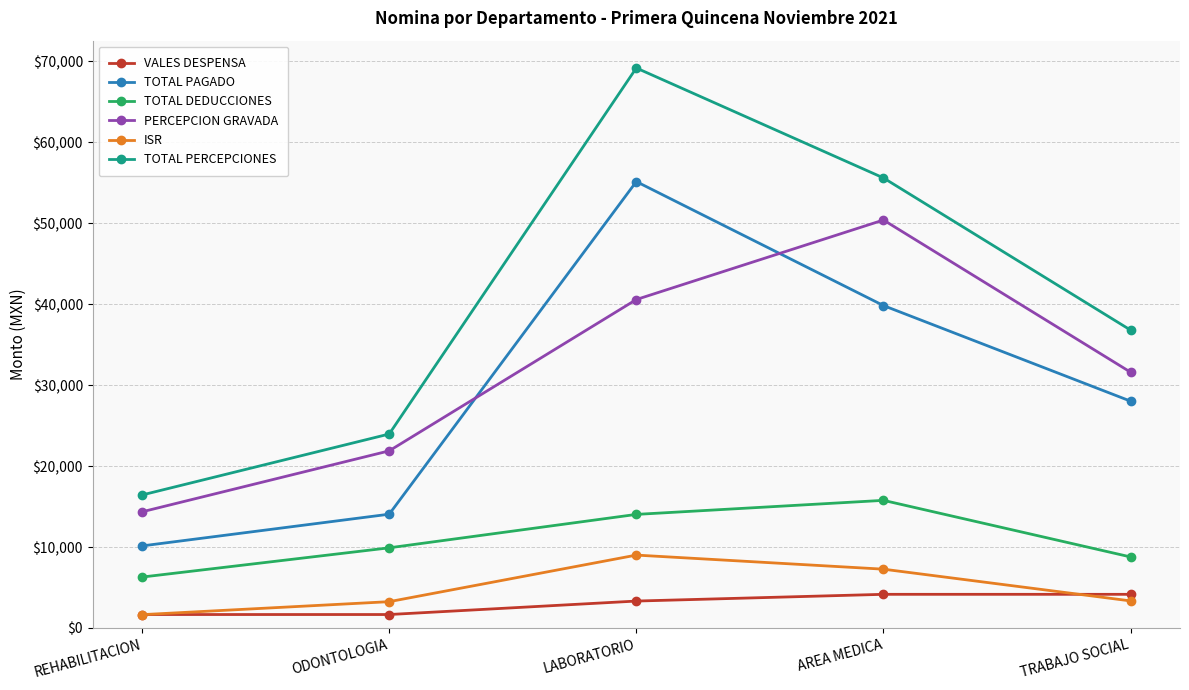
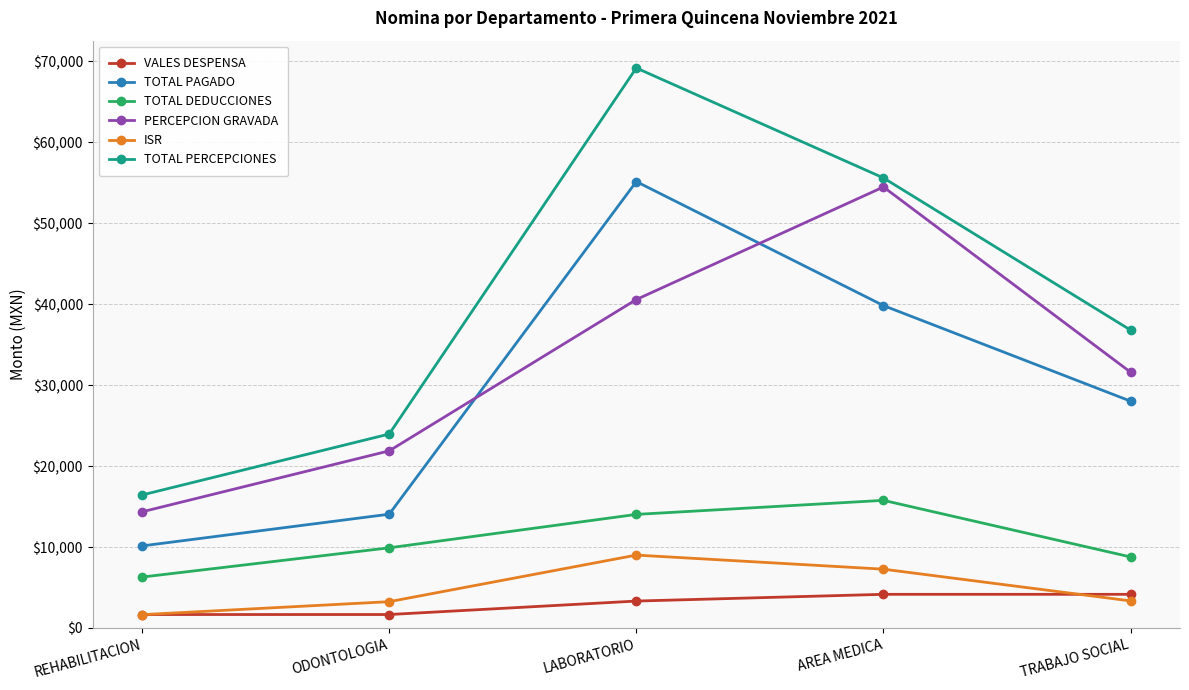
  {
    "VALES DESPENSA": {
      "ODONTOLOGIA": "$2,000",
      "LABORATORIO": "$3,000",
      "AREA MEDICA": "$4,000",
      "TRABAJO SOCIAL": "$4,000"
    },
    "TOTAL PAGADO": {
      "REHABILITACION": "$10,000",
      "ODONTOLOGIA": "$14,000",
      "LABORATORIO": "$55,000",
      "AREA MEDICA": "$40,000",
      "TRABAJO SOCIAL": "$28,000"
    },
    "PERCEPCION GRAVADA": {
      "REHABILITACION": "$14,000",
      "ODONTOLOGIA": "$22,000",
      "LABORATORIO": "$41,000",
-     "AREA MEDICA": "$50,000",
+     "AREA MEDICA": "$54,000",
      "TRABAJO SOCIAL": "$32,000"
    },
    "ISR": {
      "ODONTOLOGIA": "$3,000",
      "LABORATORIO": "$9,000",
      "AREA MEDICA": "$7,000",
      "TRABAJO SOCIAL": "$3,000"
    }
  }
